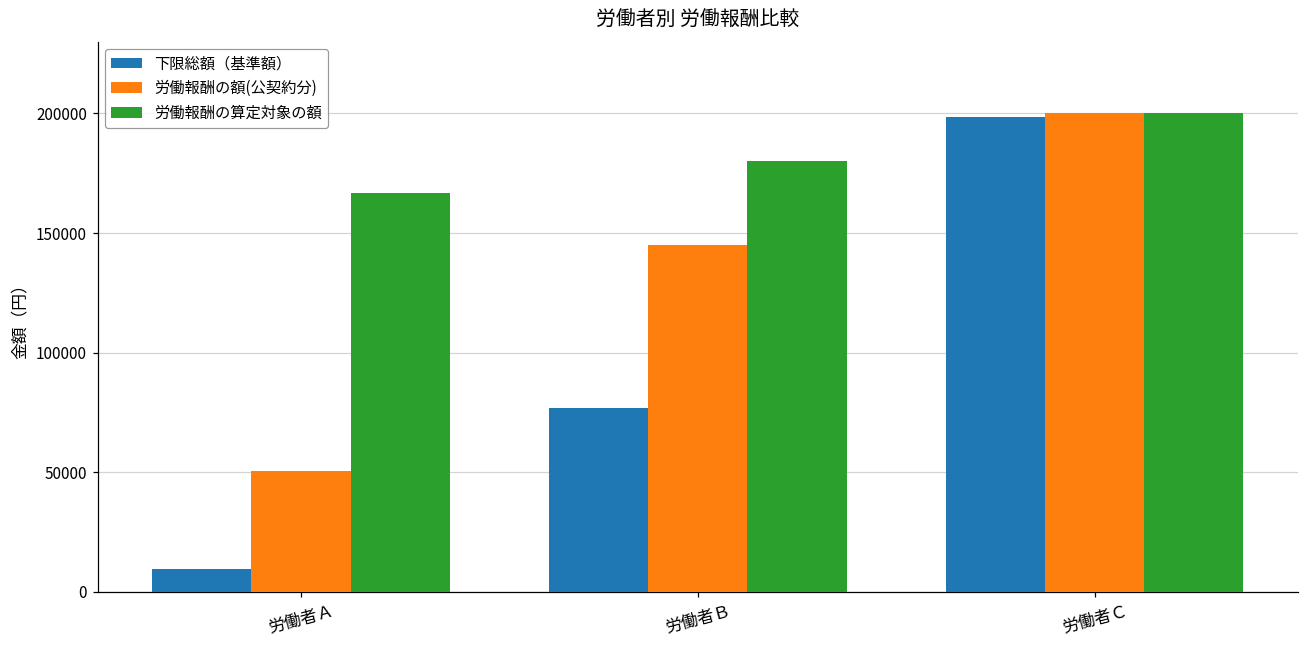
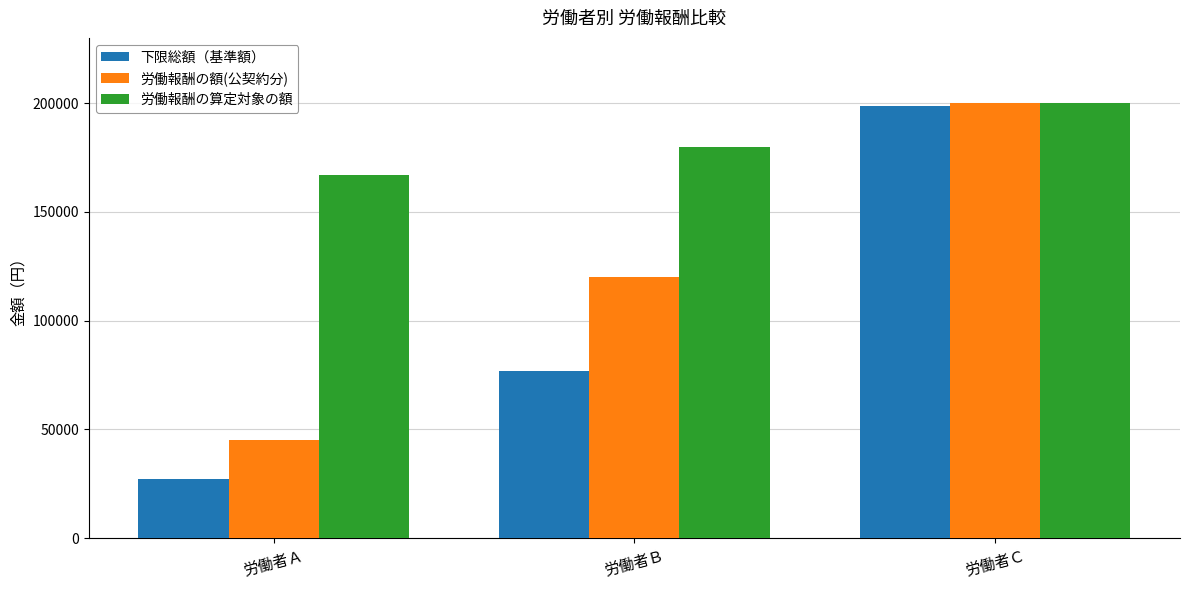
  {
    "下限総額（基準額）": {
-     "労働者Ａ": 10000,
+     "労働者Ａ": 27000,
      "労働者Ｂ": 77000,
      "労働者Ｃ": 199000
    },
    "労働報酬の額(公契約分)": {
-     "労働者Ａ": 51000,
-     "労働者Ｂ": 145000,
+     "労働者Ａ": 45000,
+     "労働者Ｂ": 120000,
      "労働者Ｃ": 200000
    },
    "労働報酬の算定対象の額": {
      "労働者Ａ": 167000,
      "労働者Ｂ": 180000,
      "労働者Ｃ": 200000
    }
  }
